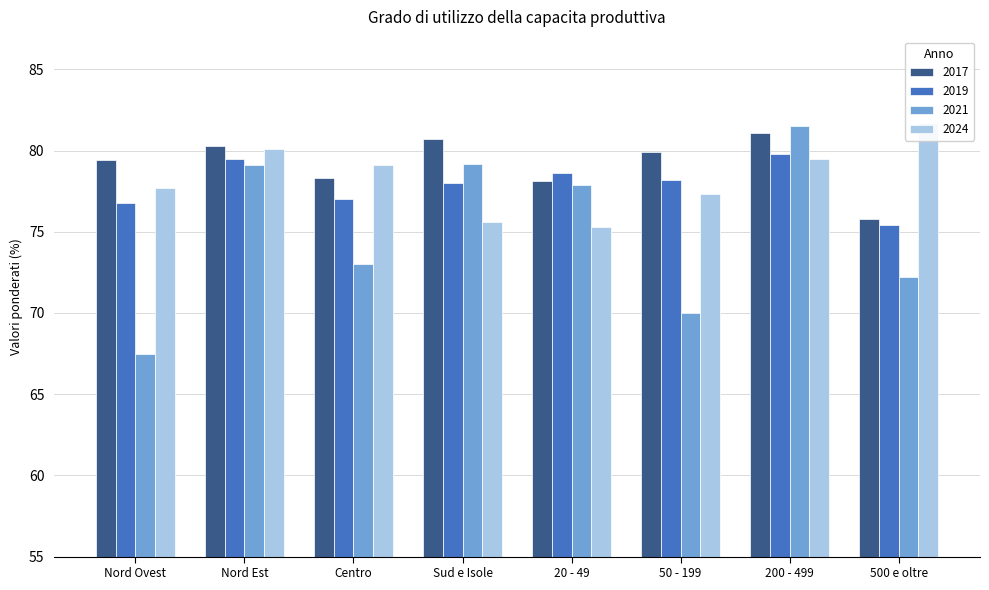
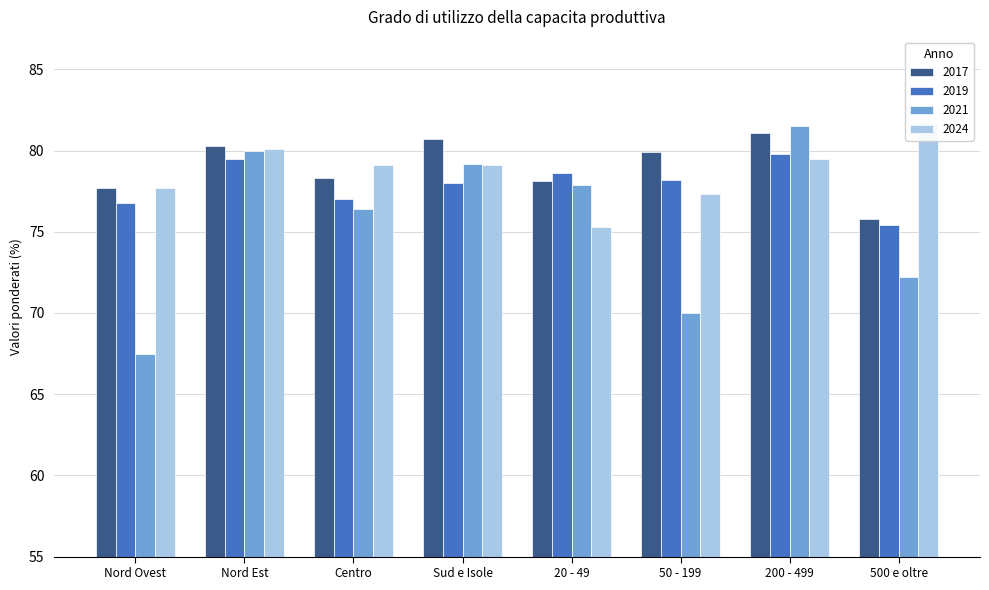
  {
    "2017": {
-     "Nord Ovest": 79.4,
+     "Nord Ovest": 77.7,
      "Nord Est": 80.3,
      "Centro": 78.3,
      "Sud e Isole": 80.7,
      "20 - 49": 78.1,
      "50 - 199": 79.9,
      "200 - 499": 81.1,
      "500 e oltre": 75.8
    },
    "2019": {
      "Nord Ovest": 76.8,
      "Nord Est": 79.5,
      "Centro": 77.0,
      "Sud e Isole": 78.0,
      "20 - 49": 78.6,
      "50 - 199": 78.2,
      "200 - 499": 79.8,
      "500 e oltre": 75.4
    },
    "2021": {
      "Nord Ovest": 67.5,
-     "Nord Est": 79.1,
-     "Centro": 73.0,
+     "Nord Est": 80.0,
+     "Centro": 76.4,
      "Sud e Isole": 79.2,
      "20 - 49": 77.9,
      "50 - 199": 70.0,
      "200 - 499": 81.5,
      "500 e oltre": 72.2
    },
    "2024": {
      "Nord Ovest": 77.7,
      "Nord Est": 80.1,
      "Centro": 79.1,
-     "Sud e Isole": 75.6,
+     "Sud e Isole": 79.1,
      "20 - 49": 75.3,
      "50 - 199": 77.3,
      "200 - 499": 79.5
    }
  }
